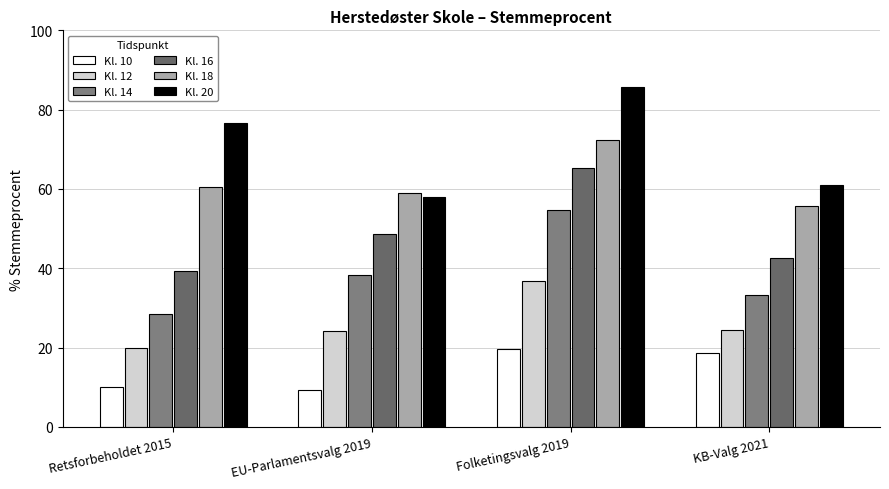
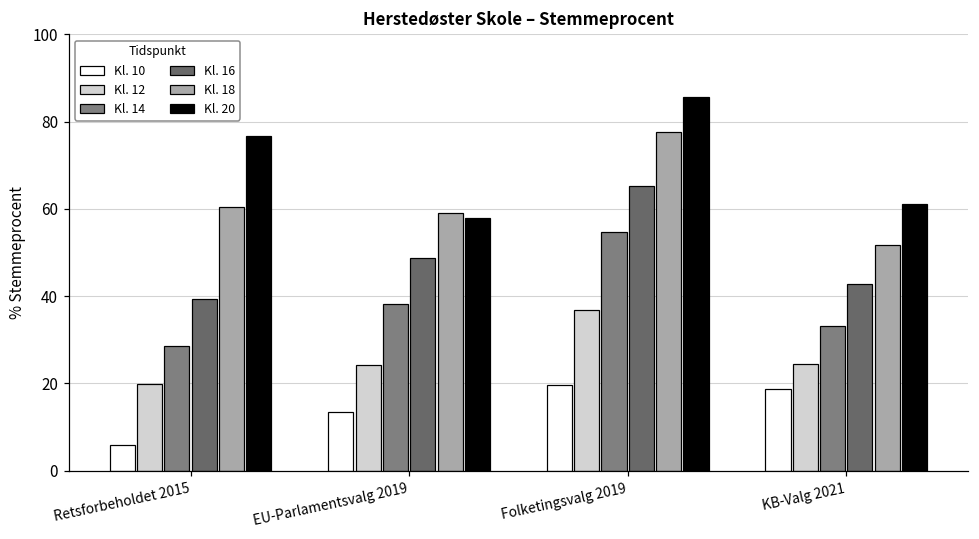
  {
    "Kl. 10": {
-     "Retsforbeholdet 2015": 10,
-     "EU-Parlamentsvalg 2019": 9,
+     "Retsforbeholdet 2015": 6,
+     "EU-Parlamentsvalg 2019": 13,
      "Folketingsvalg 2019": 20,
      "KB-Valg 2021": 19
    },
    "Kl. 12": {
      "Retsforbeholdet 2015": 20,
      "EU-Parlamentsvalg 2019": 24,
      "Folketingsvalg 2019": 37,
      "KB-Valg 2021": 24
    },
    "Kl. 18": {
      "Retsforbeholdet 2015": 60,
      "EU-Parlamentsvalg 2019": 59,
-     "Folketingsvalg 2019": 72,
-     "KB-Valg 2021": 56
+     "Folketingsvalg 2019": 78,
+     "KB-Valg 2021": 52
    },
    "Kl. 20": {
      "Retsforbeholdet 2015": 77,
      "EU-Parlamentsvalg 2019": 58,
      "Folketingsvalg 2019": 86,
      "KB-Valg 2021": 61
    }
  }
